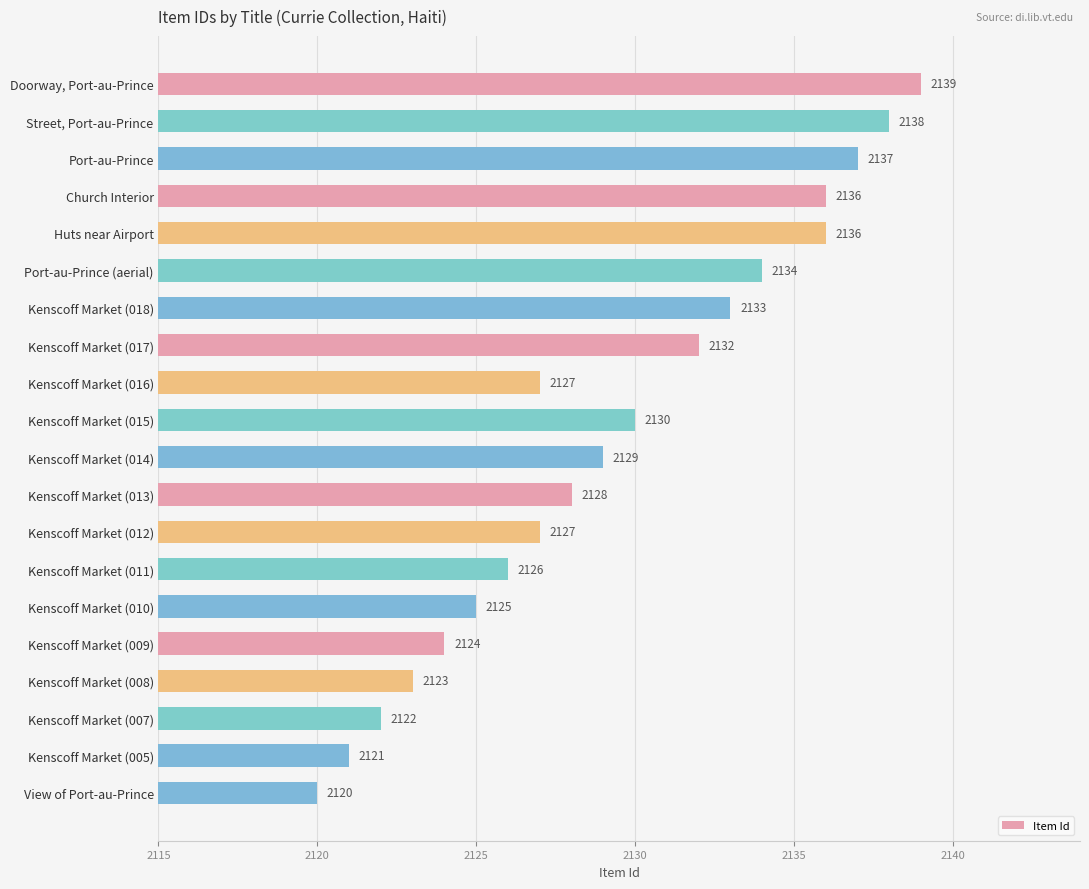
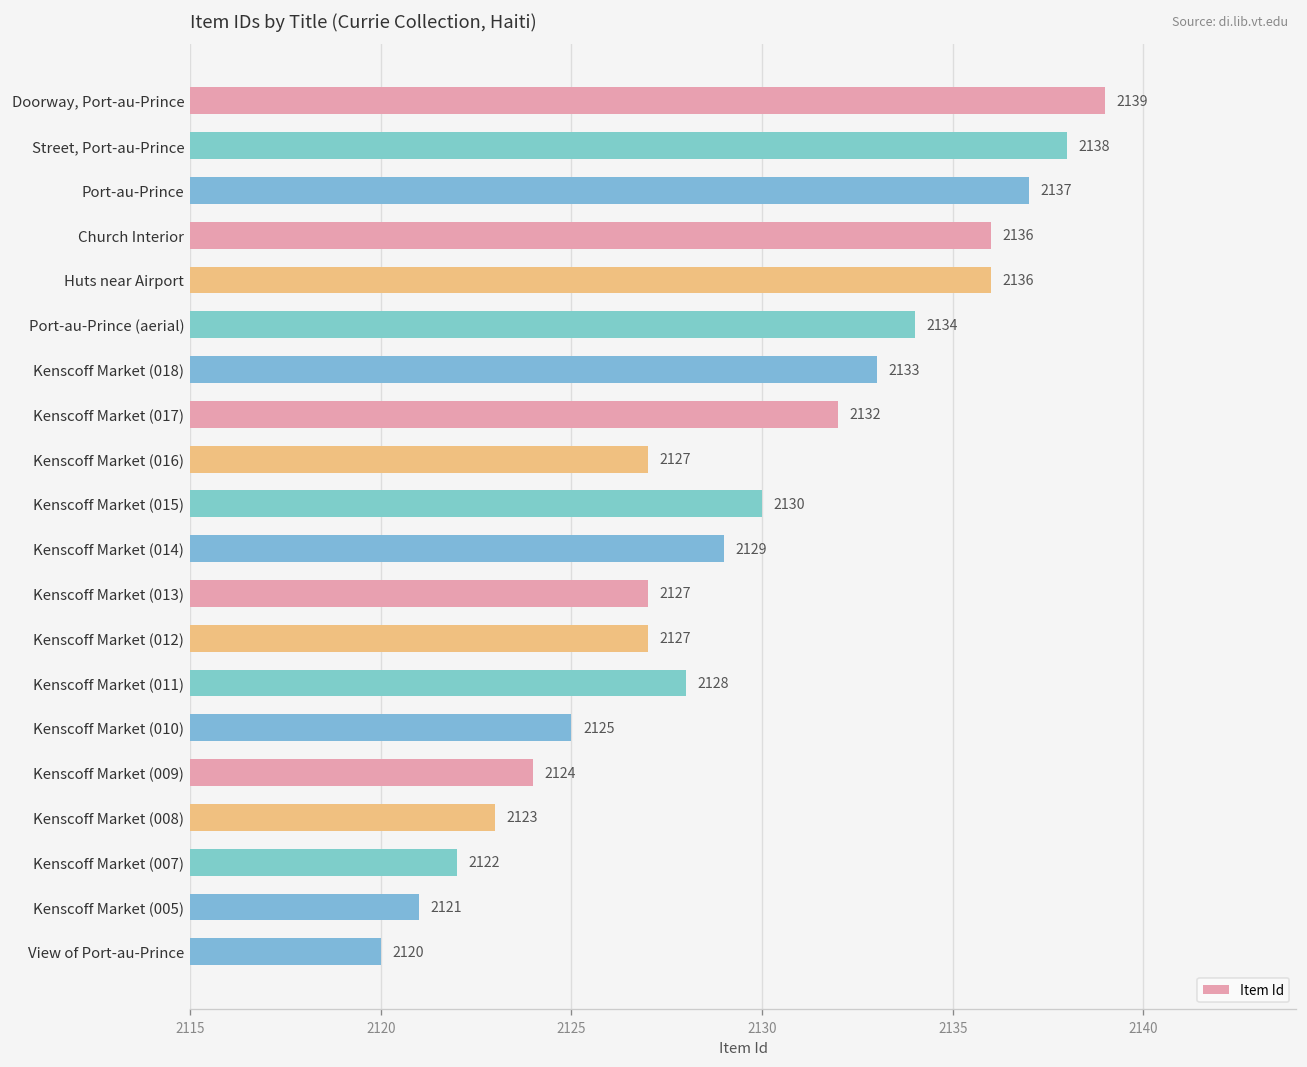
  {
    "Doorway, Port-au-Prince": 2139,
    "Street, Port-au-Prince": 2138,
    "Port-au-Prince": 2137,
    "Church Interior": 2136,
    "Huts near Airport": 2136,
    "Port-au-Prince (aerial)": 2134,
    "Kenscoff Market (018)": 2133,
    "Kenscoff Market (017)": 2132,
    "Kenscoff Market (016)": 2127,
    "Kenscoff Market (015)": 2130,
    "Kenscoff Market (014)": 2129,
-   "Kenscoff Market (013)": 2128,
+   "Kenscoff Market (013)": 2127,
    "Kenscoff Market (012)": 2127,
-   "Kenscoff Market (011)": 2126,
+   "Kenscoff Market (011)": 2128,
    "Kenscoff Market (010)": 2125,
    "Kenscoff Market (009)": 2124,
    "Kenscoff Market (008)": 2123,
    "Kenscoff Market (007)": 2122,
    "Kenscoff Market (005)": 2121,
    "View of Port-au-Prince": 2120
  }
